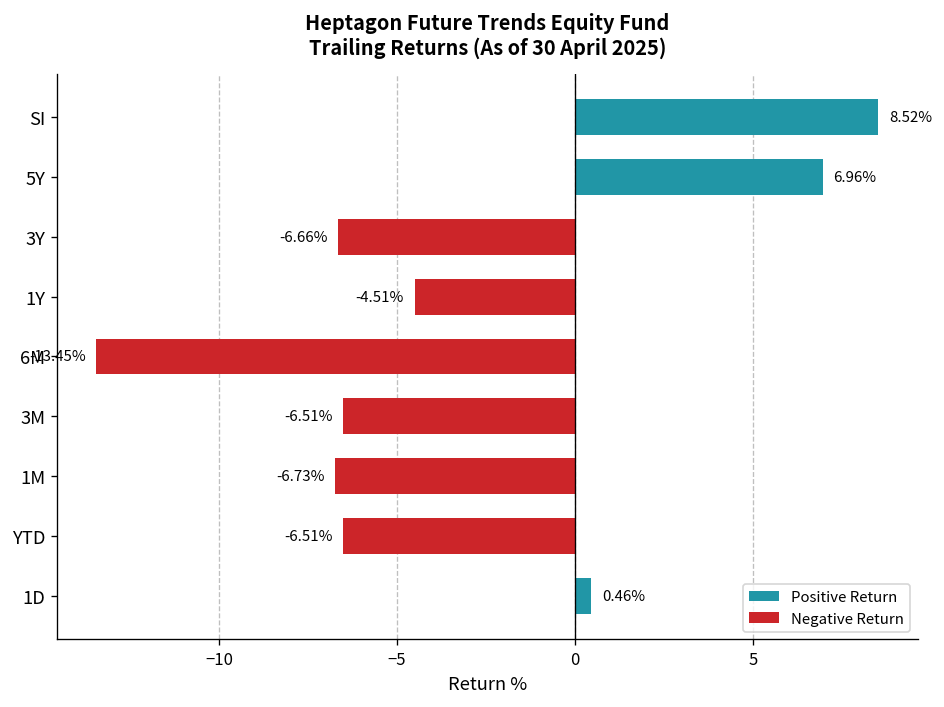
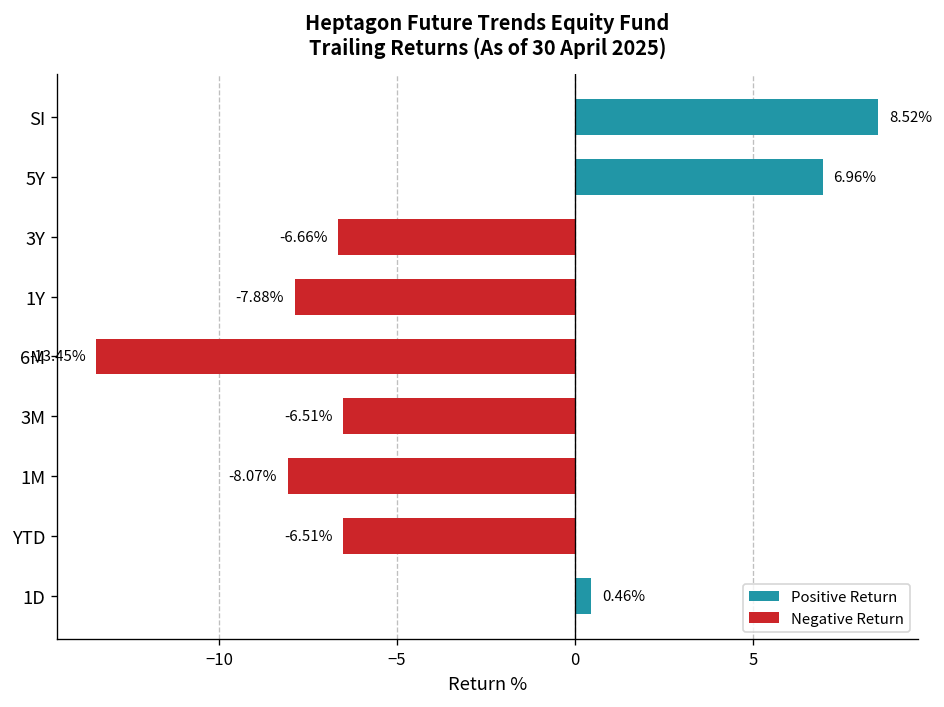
  {
    "SI": "8.52%",
    "5Y": "6.96%",
    "3Y": "-6.66%",
-   "1Y": "-4.51%",
+   "1Y": "-7.88%",
    "6M": "-13.45%",
    "3M": "-6.51%",
-   "1M": "-6.73%",
+   "1M": "-8.07%",
    "YTD": "-6.51%",
    "1D": "0.46%"
  }
